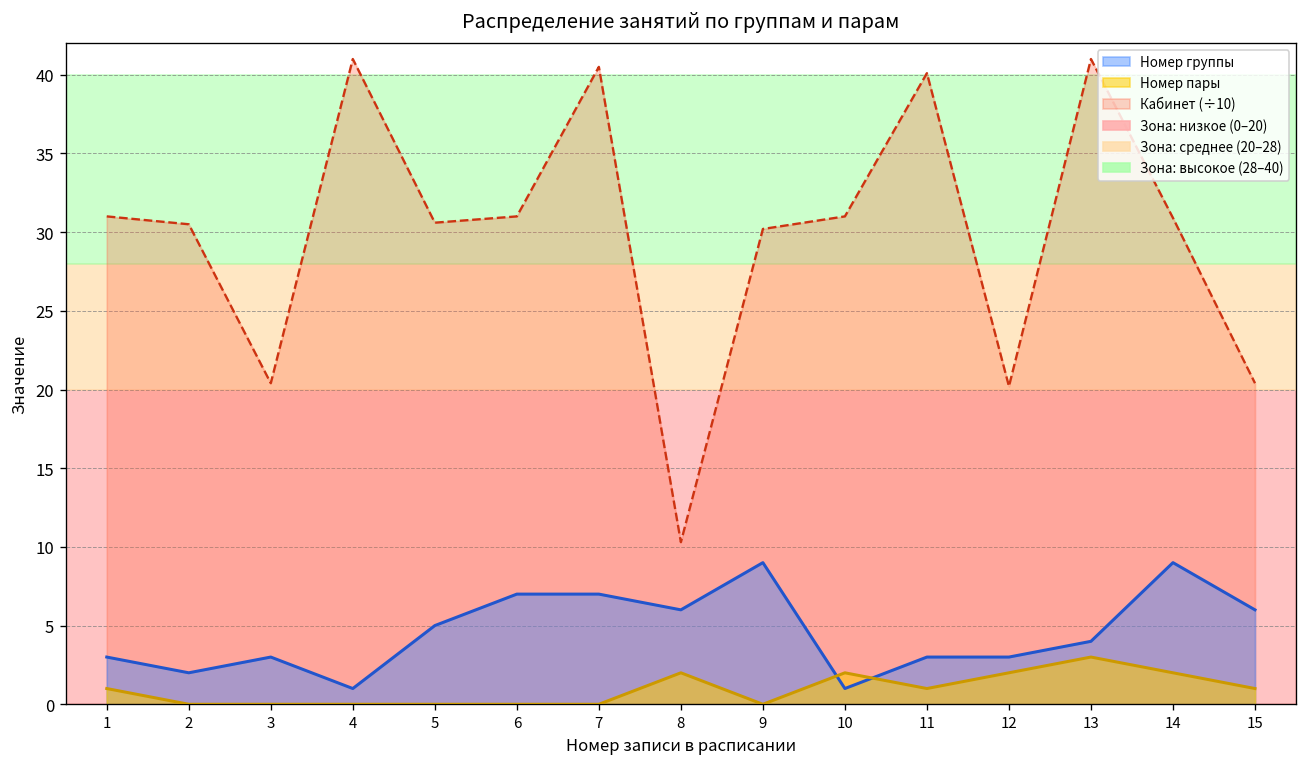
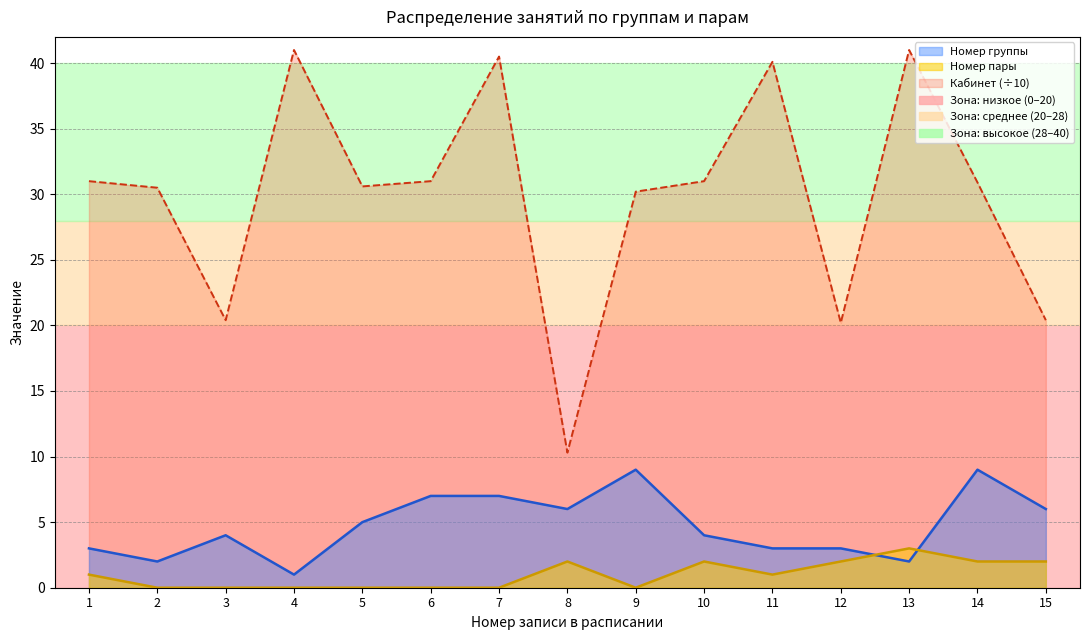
  {
    "Номер группы": {
      "1": 3,
      "2": 2,
-     "3": 3,
+     "3": 4,
      "4": 1,
      "5": 5,
      "6": 7,
      "7": 7,
      "8": 6,
      "9": 9,
-     "10": 1,
+     "10": 4,
      "11": 3,
      "12": 3,
-     "13": 4,
+     "13": 2,
      "14": 9,
      "15": 6
    },
    "Номер пары": {
      "1": 1,
      "2": 0,
      "3": 0,
      "4": 0,
      "5": 0,
      "6": 0,
      "7": 0,
      "8": 2,
      "9": 0,
      "10": 2,
      "11": 1,
      "12": 2,
      "13": 3,
      "14": 2,
-     "15": 1
+     "15": 2
    }
  }
